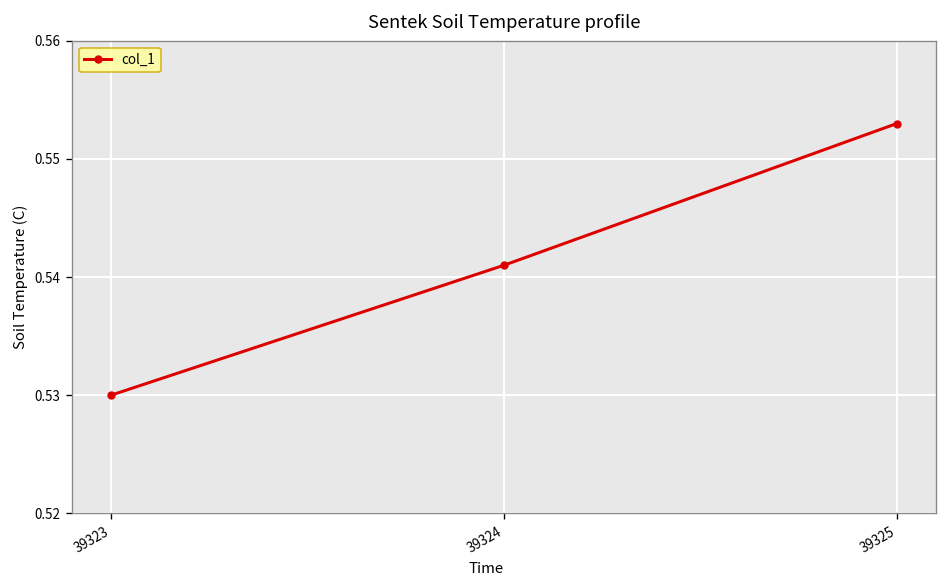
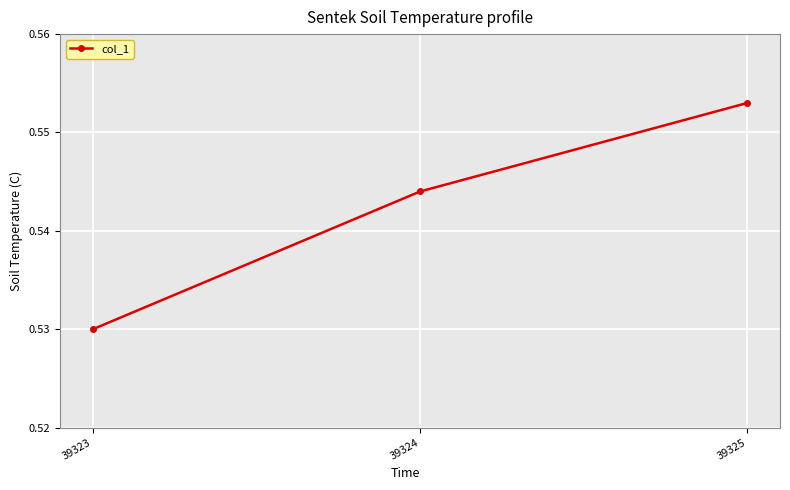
  {
    "39323": 0.530,
-   "39324": 0.541,
+   "39324": 0.544,
    "39325": 0.553
  }
